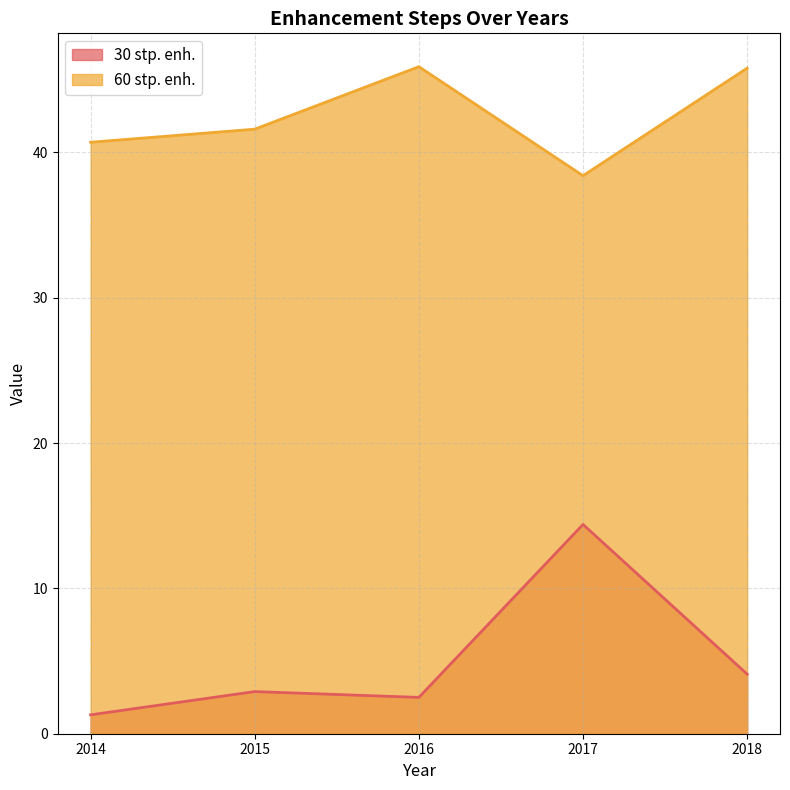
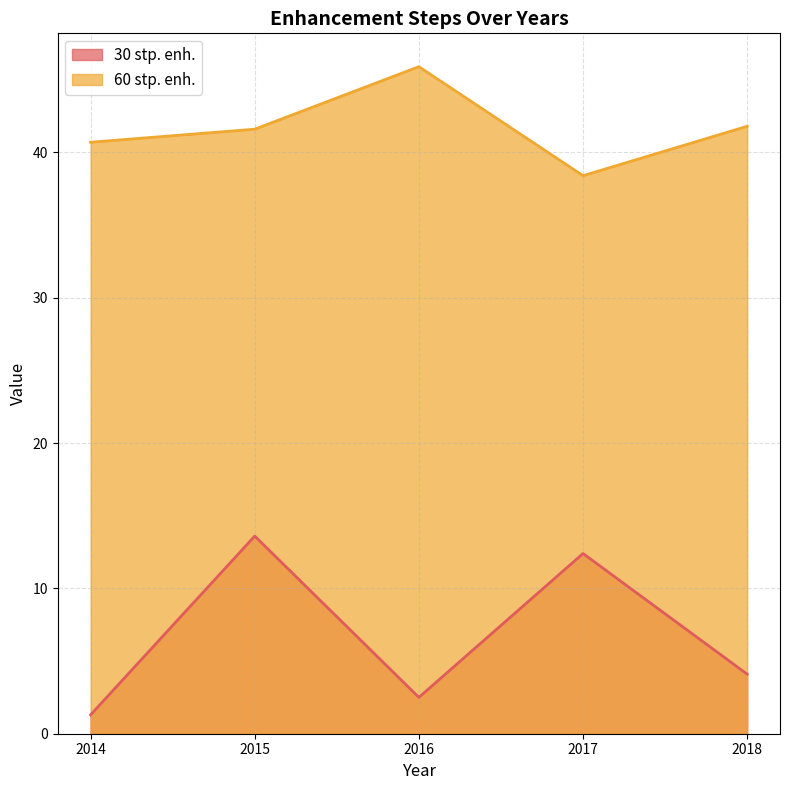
  {
    "30 stp. enh.": {
      "2014": 1.3,
-     "2015": 2.9,
+     "2015": 13.6,
      "2016": 2.5,
-     "2017": 14.4,
+     "2017": 12.4,
      "2018": 4.1
    },
    "60 stp. enh.": {
      "2014": 40.7,
      "2015": 41.6,
      "2016": 45.9,
      "2017": 38.4,
-     "2018": 45.8
+     "2018": 41.8
    }
  }
